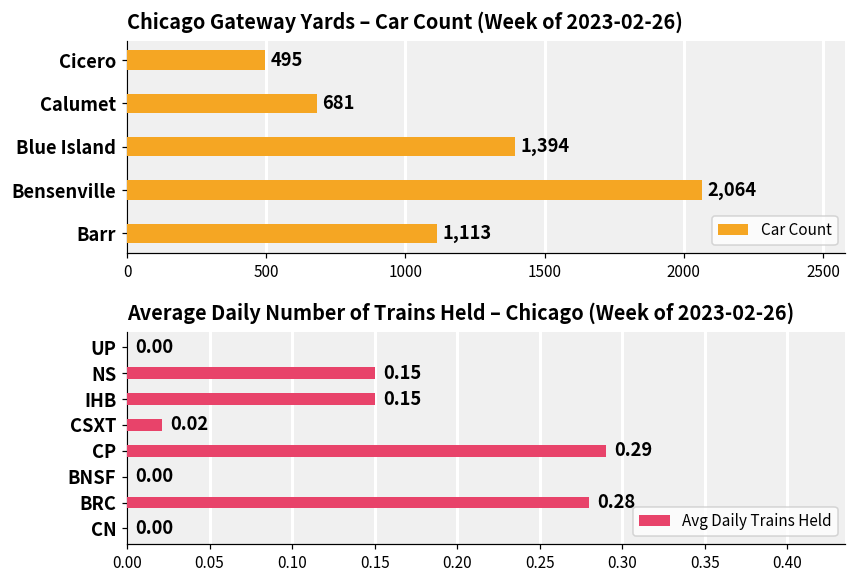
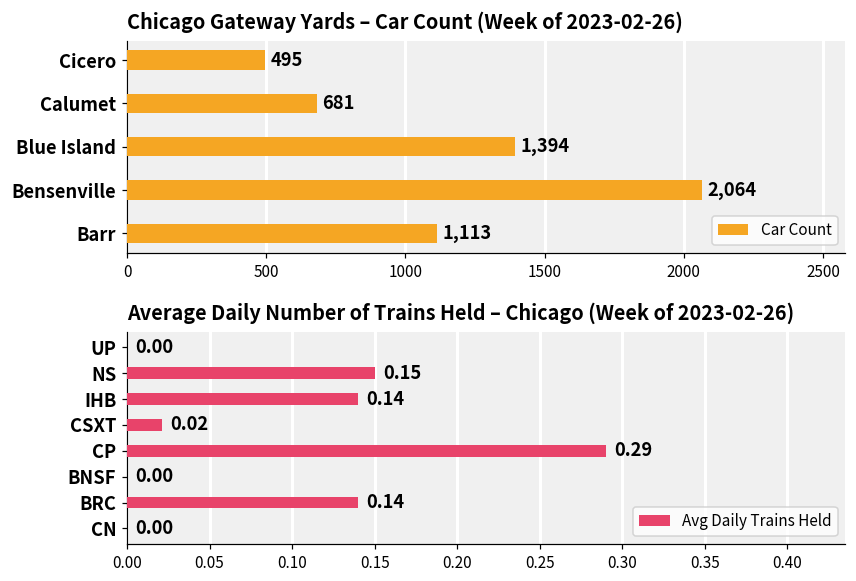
  {
    "Chicago Gateway Yards – Car Count (Week of 2023-02-26)": {
      "Cicero": "495",
      "Calumet": "681",
      "Blue Island": "1,394",
      "Bensenville": "2,064",
      "Barr": "1,113"
    },
    "Average Daily Number of Trains Held – Chicago (Week of 2023-02-26)": {
      "UP": "0.00",
      "NS": "0.15",
-     "IHB": "0.15",
+     "IHB": "0.14",
      "CSXT": "0.02",
      "CP": "0.29",
      "BNSF": "0.00",
-     "BRC": "0.28",
+     "BRC": "0.14",
      "CN": "0.00"
    }
  }
